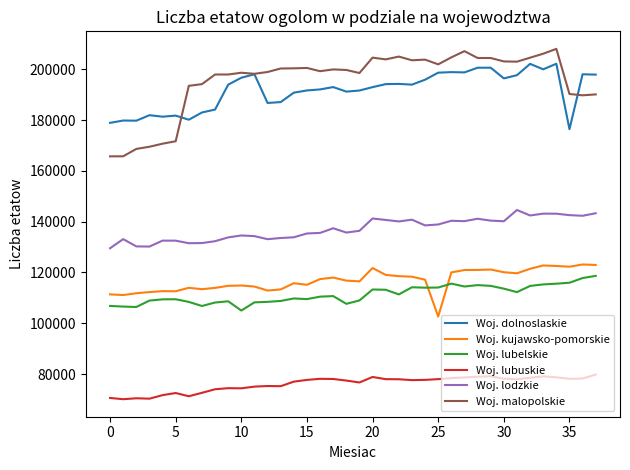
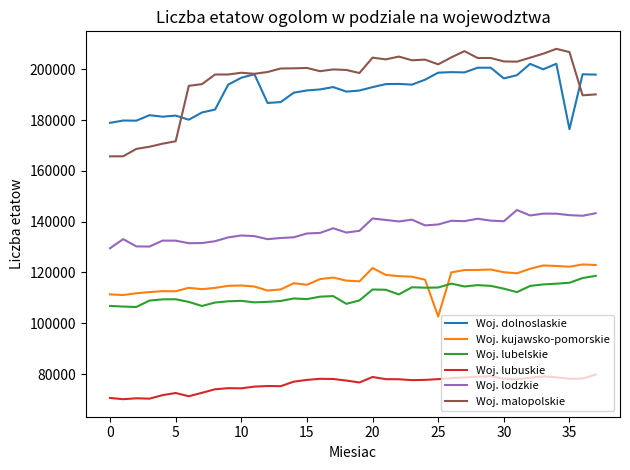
  {
    "Woj. dolnoslaskie": {
      "0": 179000,
      "5": 182000,
      "10": 197000,
      "15": 192000,
      "20": 193000,
      "25": 199000,
      "30": 196000,
      "35": 176000
    },
    "Woj. kujawsko-pomorskie": {
      "0": 111000,
      "5": 113000,
      "10": 115000,
      "15": 115000,
      "20": 122000,
      "25": 103000,
      "30": 120000,
      "35": 122000
    },
    "Woj. lubelskie": {
      "0": 107000,
      "5": 109000,
-     "10": 105000,
+     "10": 109000,
      "15": 110000,
      "20": 113000,
      "25": 114000,
      "30": 114000,
      "35": 116000
    },
    "Woj. lubuskie": {
      "0": 71000,
      "5": 73000,
      "10": 74000,
      "15": 78000,
      "20": 79000,
      "25": 78000
    },
    "Woj. lodzkie": {
      "0": 130000,
      "5": 133000,
      "10": 135000,
      "15": 135000,
      "20": 141000,
      "25": 139000,
      "30": 140000,
      "35": 143000
    },
    "Woj. malopolskie": {
      "0": 166000,
      "5": 172000,
      "10": 199000,
      "15": 200000,
      "20": 205000,
      "25": 202000,
      "30": 203000,
-     "35": 190000
+     "35": 207000
    }
  }
